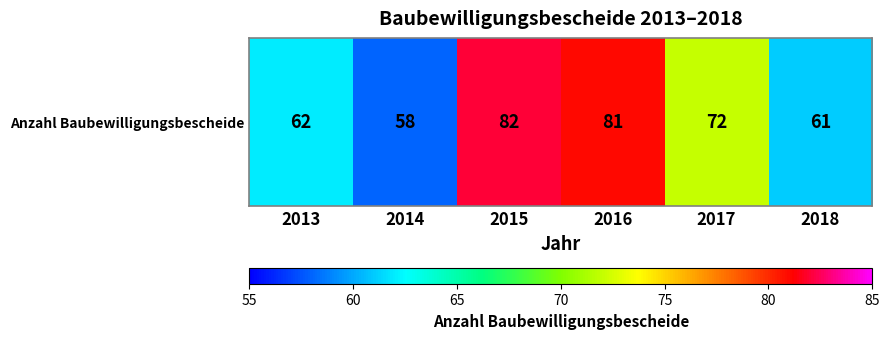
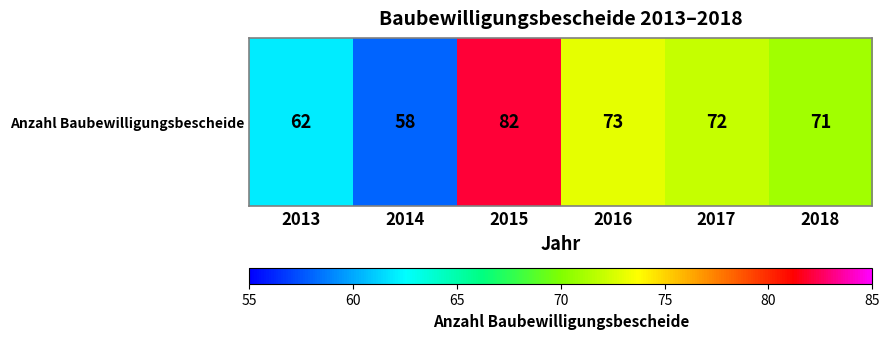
  {
    "Anzahl Baubewilligungsbescheide": {
      "2013": 62,
      "2014": 58,
      "2015": 82,
-     "2016": 81,
+     "2016": 73,
      "2017": 72,
-     "2018": 61
+     "2018": 71
    }
  }
